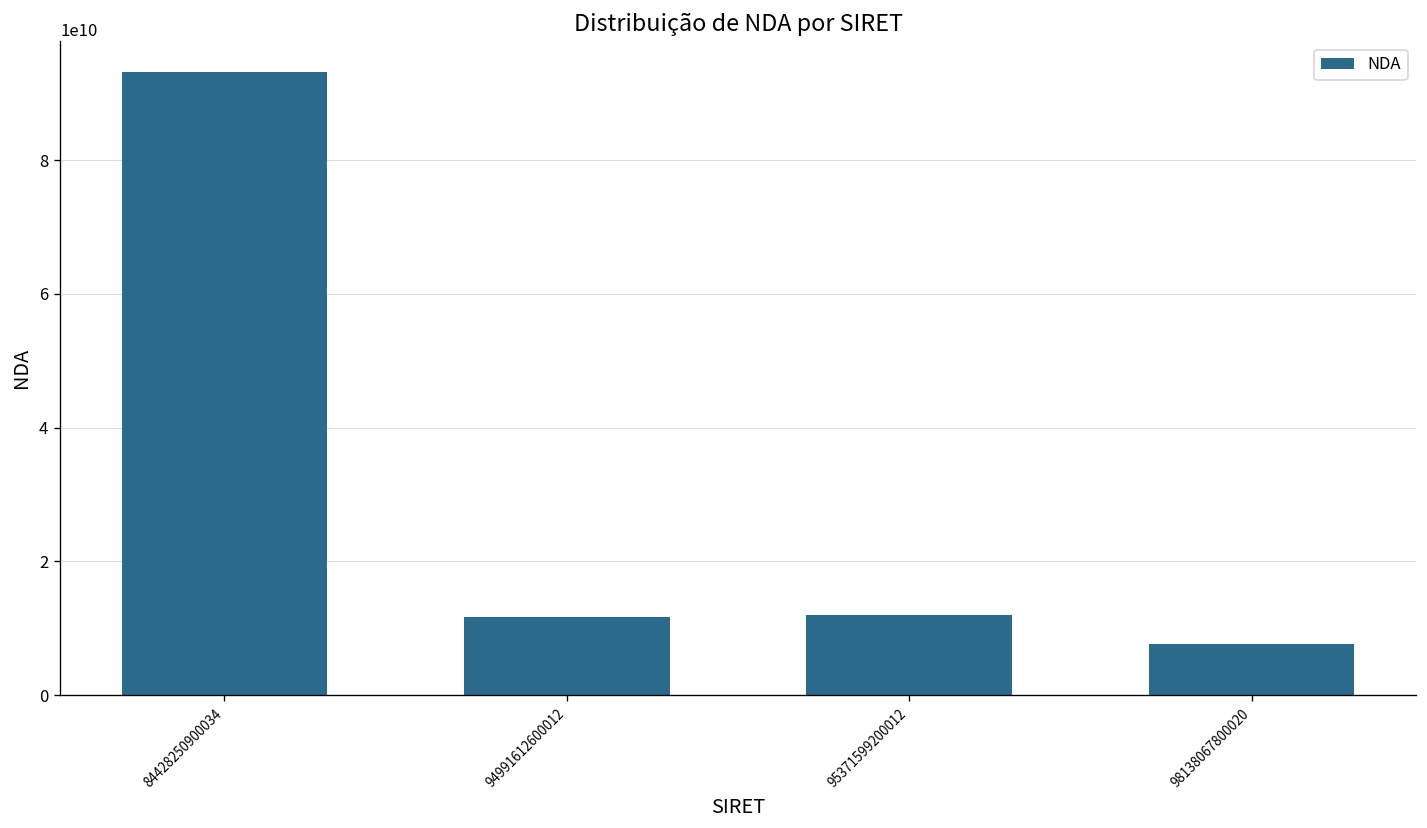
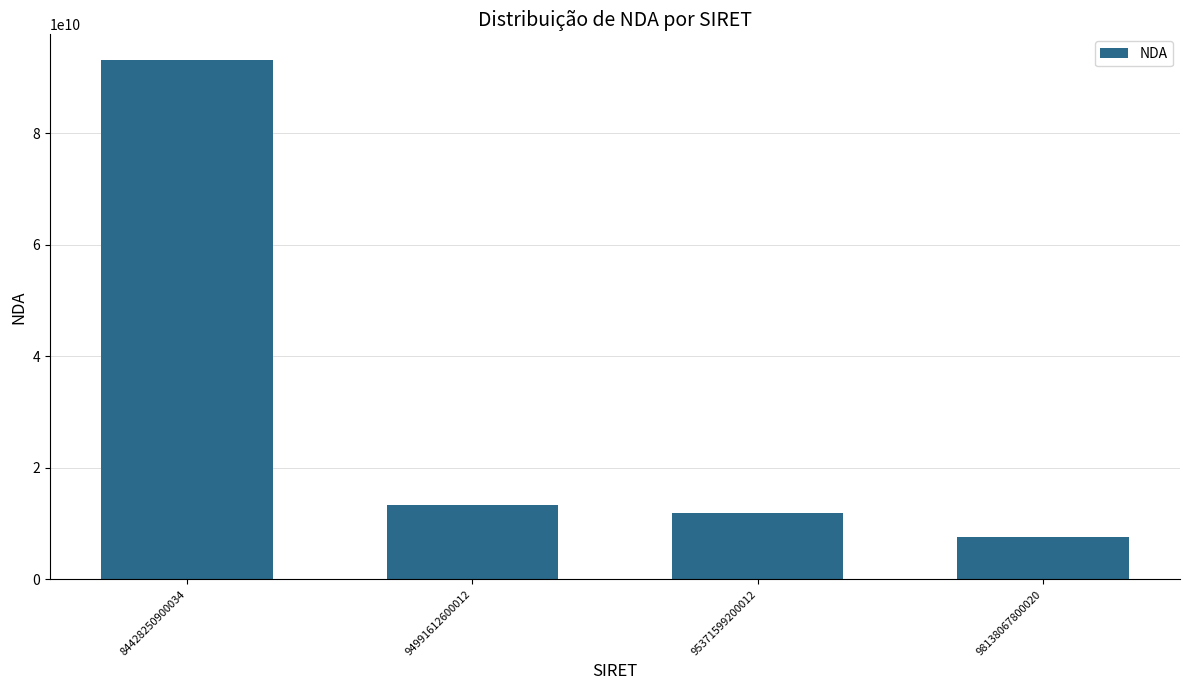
  {
    "84428250900034": 93000000000,
-   "94991612600012": 12000000000,
+   "94991612600012": 13000000000,
    "95371599200012": 12000000000,
    "98138067800020": 8000000000
  }
